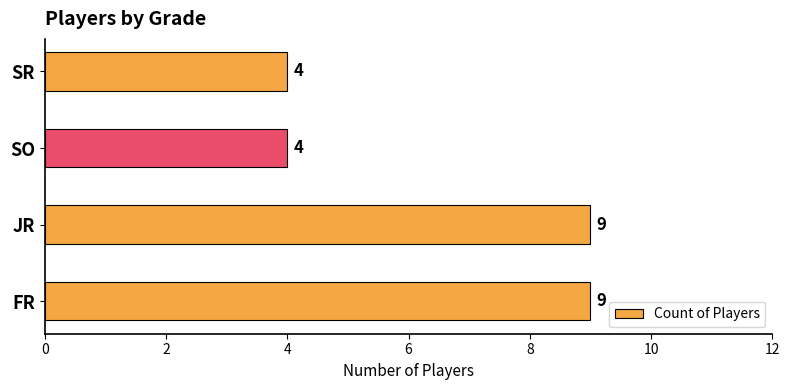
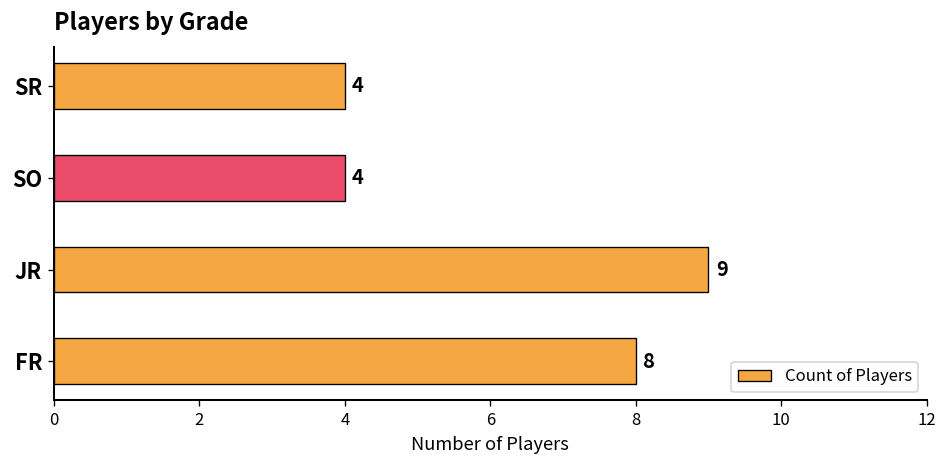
  {
    "SR": 4,
    "SO": 4,
    "JR": 9,
-   "FR": 9
+   "FR": 8
  }
